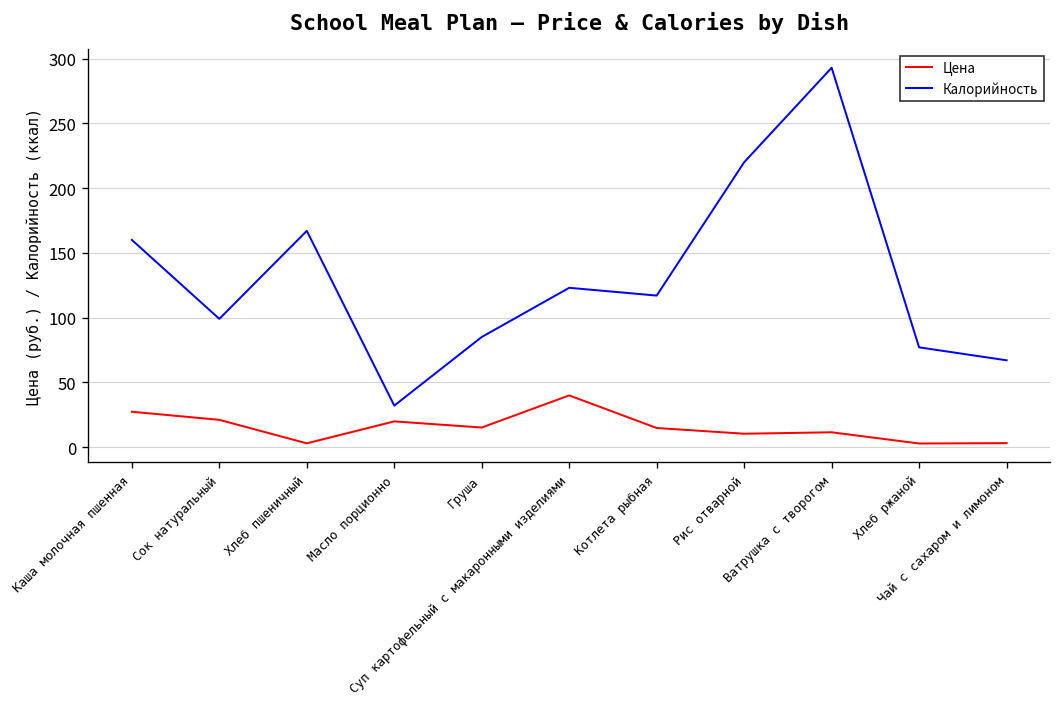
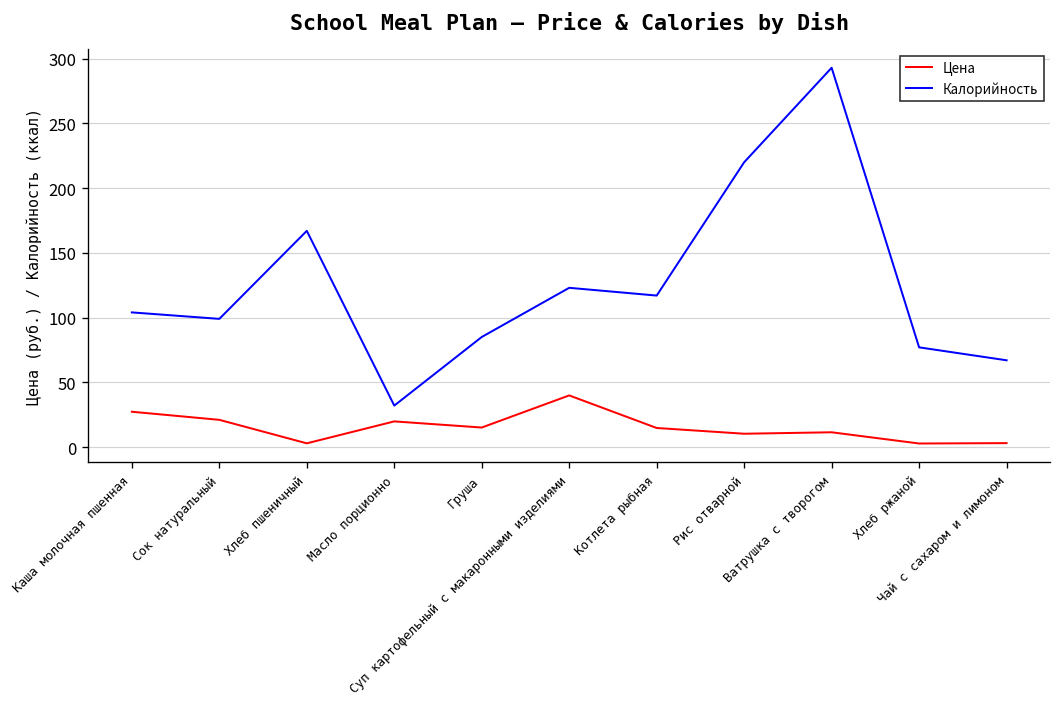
  {
    "Цена": {
      "Каша молочная пшенная": 27,
      "Сок натуральный": 21,
      "Хлеб пшеничный": 3,
      "Масло порционно": 20,
      "Груша": 15,
      "Суп картофельный с макаронными изделиями": 40,
      "Котлета рыбная": 15,
      "Рис отварной": 10,
      "Ватрушка с творогом": 11,
      "Хлеб ржаной": 3,
      "Чай с сахаром и лимоном": 3
    },
    "Калорийность": {
-     "Каша молочная пшенная": 160,
+     "Каша молочная пшенная": 104,
      "Сок натуральный": 99,
      "Хлеб пшеничный": 167,
      "Масло порционно": 32,
      "Груша": 85,
      "Суп картофельный с макаронными изделиями": 123,
      "Котлета рыбная": 117,
      "Рис отварной": 220,
      "Ватрушка с творогом": 293,
      "Хлеб ржаной": 77,
      "Чай с сахаром и лимоном": 67
    }
  }
